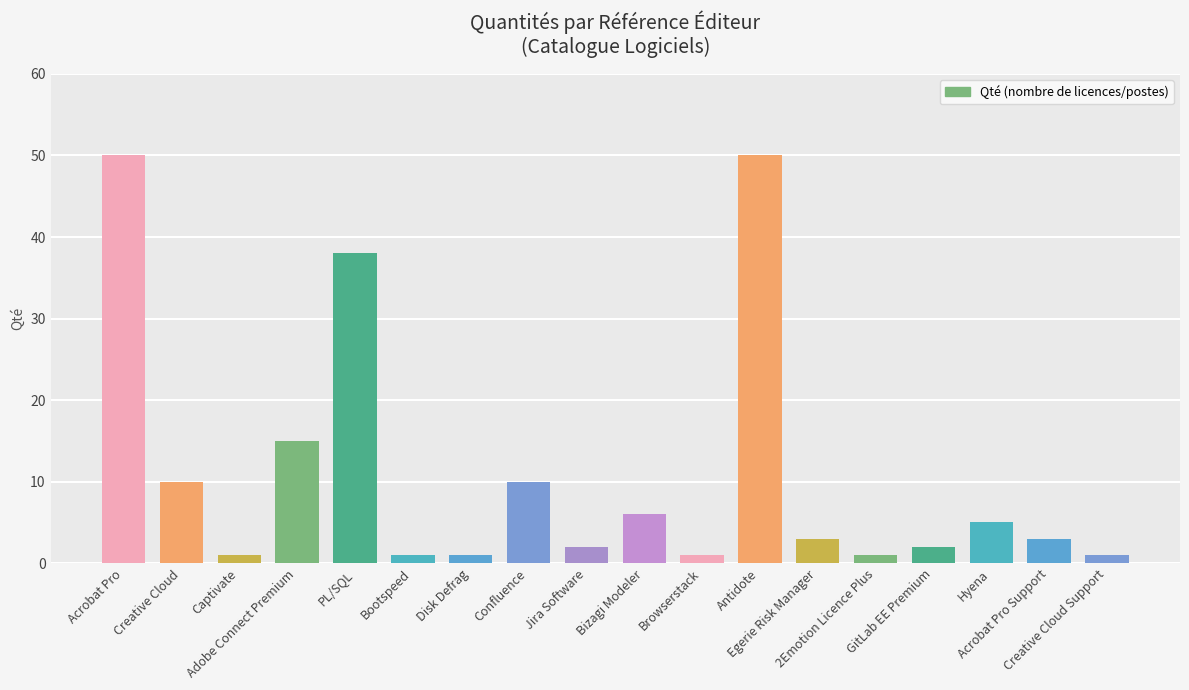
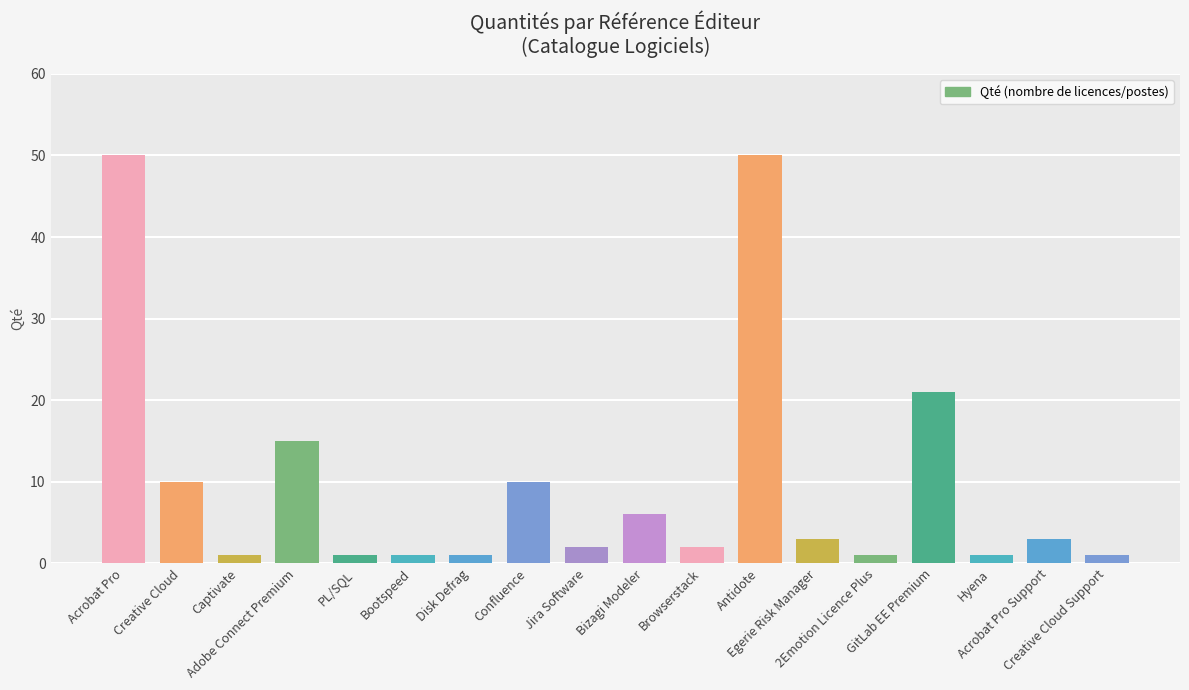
  {
    "Acrobat Pro": 50,
    "Creative Cloud": 10,
    "Captivate": 1,
    "Adobe Connect Premium": 15,
-   "PL/SQL": 38,
+   "PL/SQL": 1,
    "Bootspeed": 1,
    "Disk Defrag": 1,
    "Confluence": 10,
    "Jira Software": 2,
    "Bizagi Modeler": 6,
-   "Browserstack": 1,
+   "Browserstack": 2,
    "Antidote": 50,
    "Egerie Risk Manager": 3,
    "2Emotion Licence Plus": 1,
-   "GitLab EE Premium": 2,
-   "Hyena": 5,
+   "GitLab EE Premium": 21,
+   "Hyena": 1,
    "Acrobat Pro Support": 3,
    "Creative Cloud Support": 1
  }
